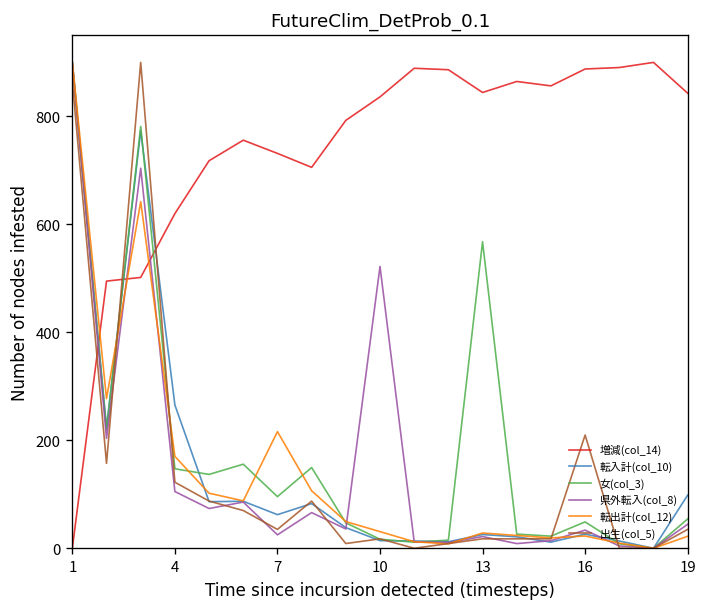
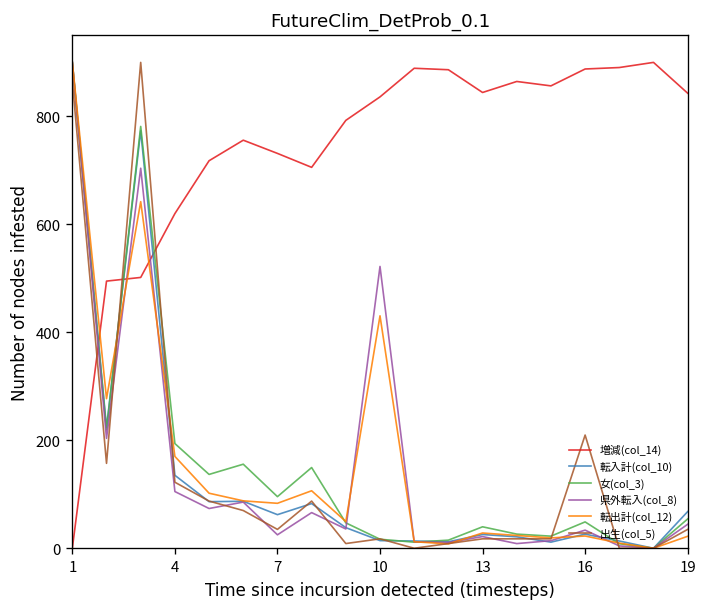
  {
    "増減(col_14)": {
      "1": 0,
      "4": 620,
      "7": 730,
      "10": 840,
      "13": 840,
      "16": 890,
      "19": 840
    },
    "転入計(col_10)": {
-     "4": 270,
+     "4": 140,
      "7": 60,
-     "19": 100
+     "19": 70
    },
    "女(col_3)": {
-     "4": 150,
+     "4": 190,
      "7": 100,
-     "13": 570,
+     "13": 40,
      "16": 50,
      "19": 50
    },
    "県外転入(col_8)": {
      "4": 110,
      "7": 20,
      "10": 520,
      "16": 30,
      "19": 40
    },
    "転出計(col_12)": {
      "4": 170,
-     "7": 220,
-     "10": 30,
+     "7": 80,
+     "10": 430,
      "19": 20
    },
    "出生(col_5)": {
      "1": 870,
      "4": 120,
      "7": 30,
      "16": 210,
      "19": 30
    }
  }
